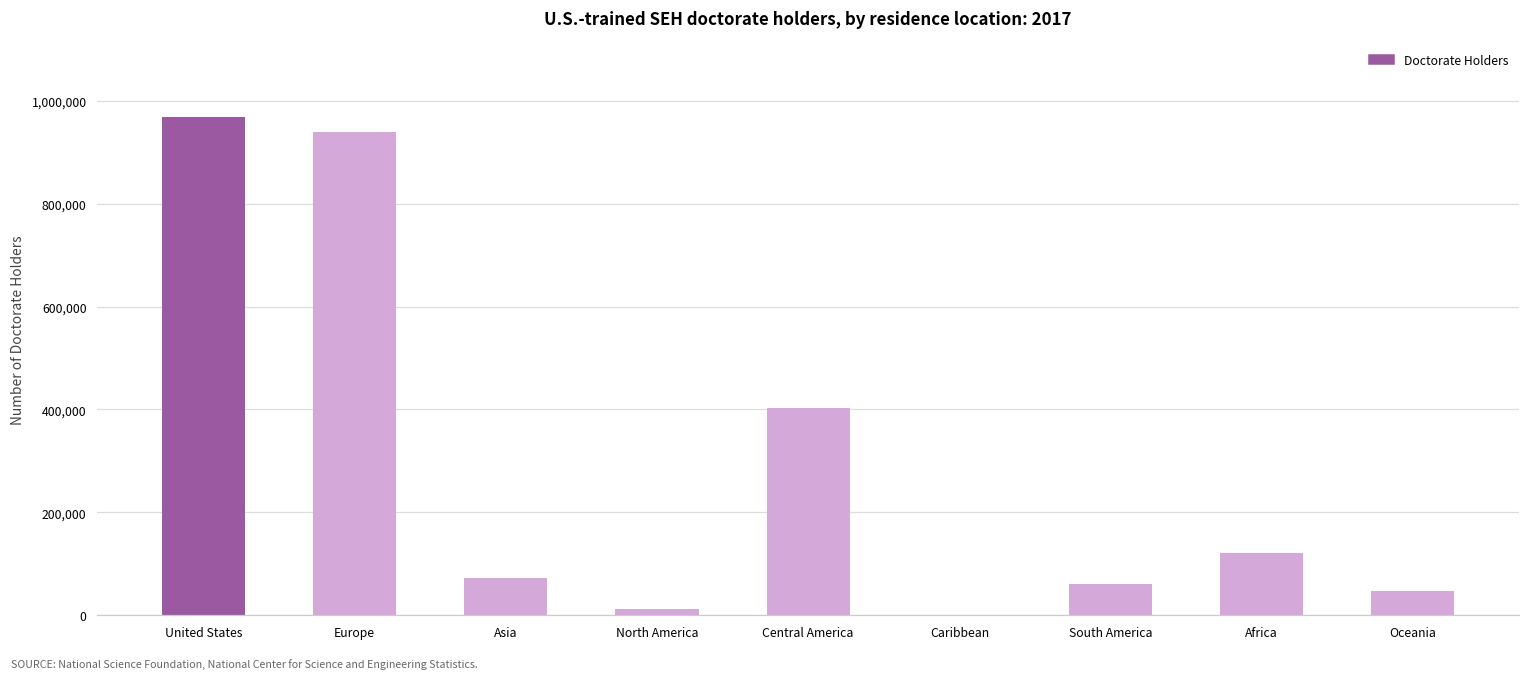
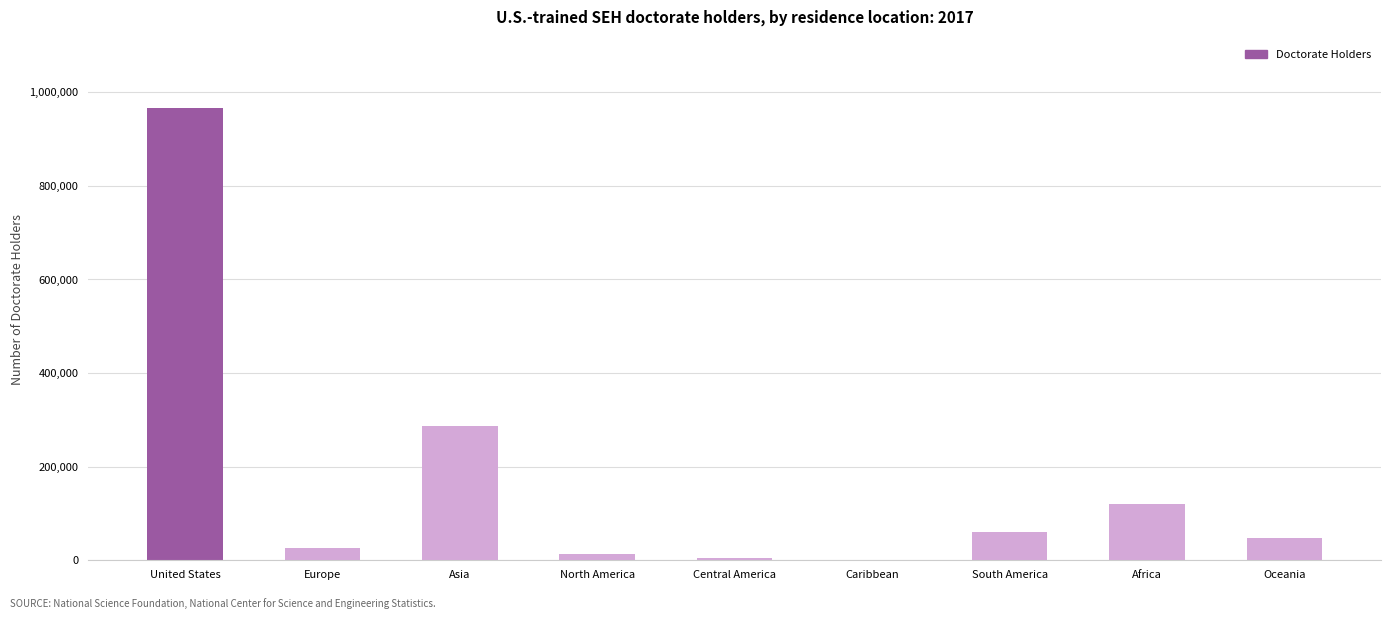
  {
    "United States": "970,000",
-   "Europe": "940,000",
-   "Asia": "70,000",
+   "Europe": "30,000",
+   "Asia": "290,000",
    "North America": "10,000",
-   "Central America": "400,000",
+   "Central America": "0",
    "South America": "60,000",
    "Africa": "120,000",
    "Oceania": "50,000"
  }
